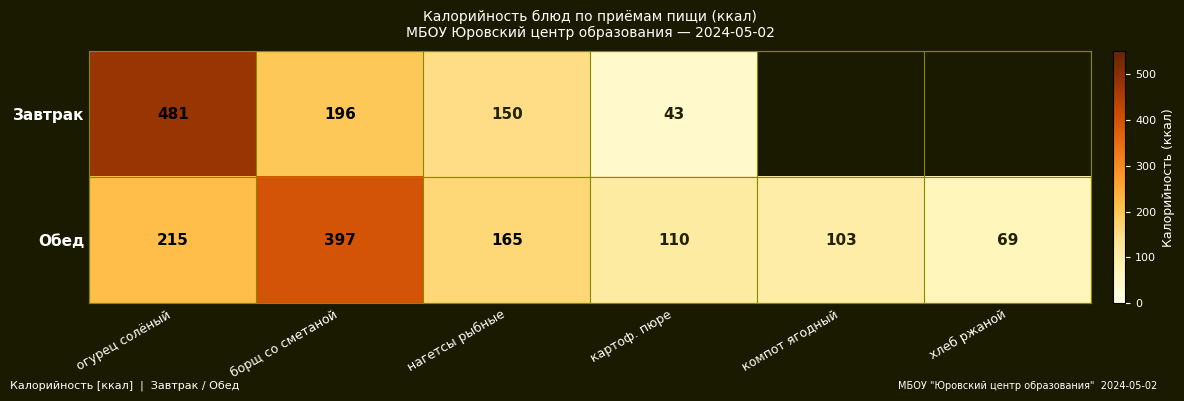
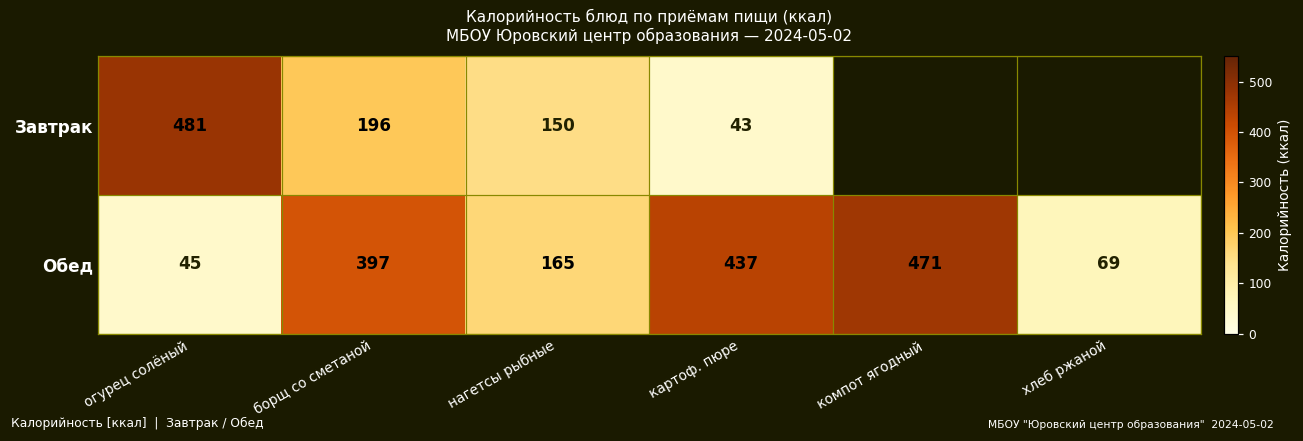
  {
    "Завтрак": {
      "огурец солёный": 481,
      "борщ со сметаной": 196,
      "нагетсы рыбные": 150,
      "картоф. пюре": 43
    },
    "Обед": {
-     "огурец солёный": 215,
+     "огурец солёный": 45,
      "борщ со сметаной": 397,
      "нагетсы рыбные": 165,
-     "картоф. пюре": 110,
-     "компот ягодный": 103,
+     "картоф. пюре": 437,
+     "компот ягодный": 471,
      "хлеб ржаной": 69
    }
  }
